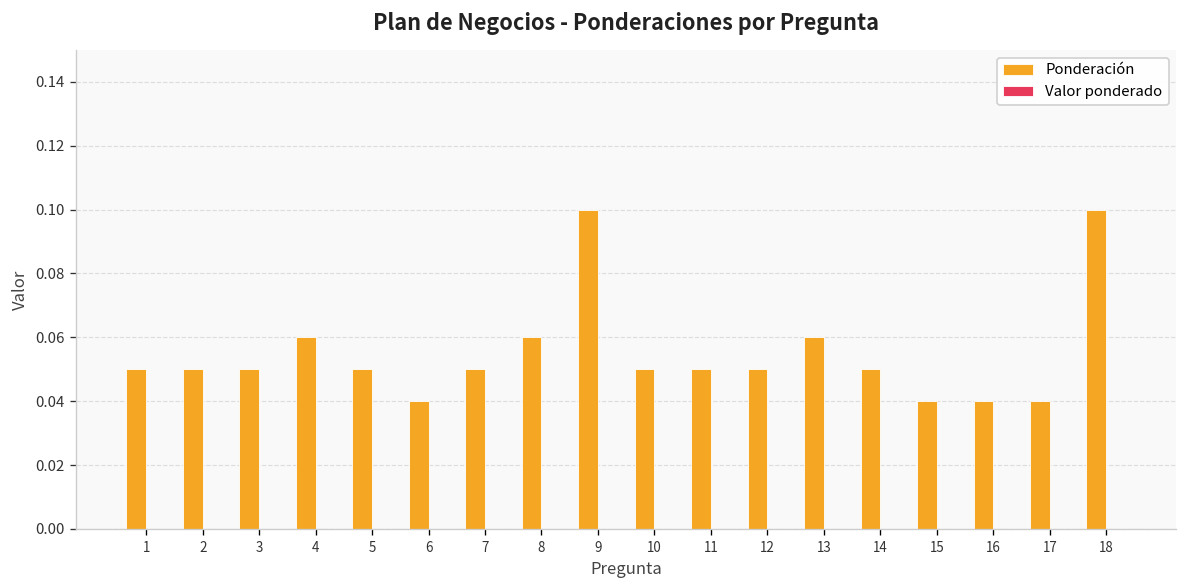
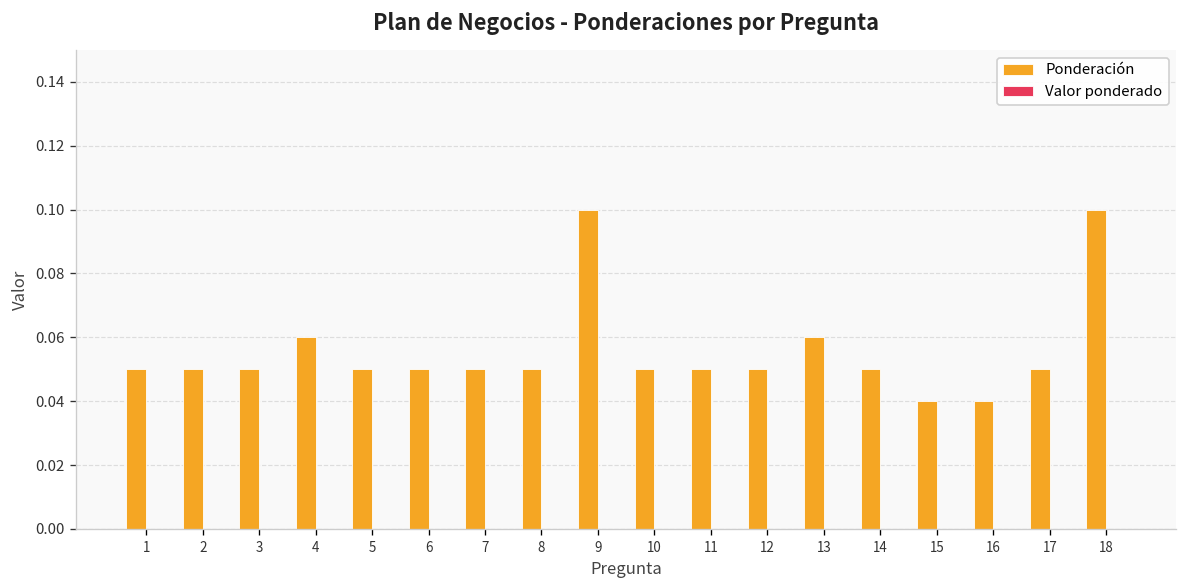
  {
    "Ponderación": {
      "1": 0.05,
      "2": 0.05,
      "3": 0.05,
      "4": 0.06,
      "5": 0.05,
-     "6": 0.04,
+     "6": 0.05,
      "7": 0.05,
-     "8": 0.06,
+     "8": 0.05,
      "9": 0.10,
      "10": 0.05,
      "11": 0.05,
      "12": 0.05,
      "13": 0.06,
      "14": 0.05,
      "15": 0.04,
      "16": 0.04,
-     "17": 0.04,
+     "17": 0.05,
      "18": 0.10
    },
    "Valor ponderado": {
      "1": 0.00,
      "2": 0.00,
      "3": 0.00,
      "4": 0.00,
      "5": 0.00,
      "6": 0.00,
      "7": 0.00,
      "8": 0.00,
      "9": 0.00,
      "10": 0.00,
      "11": 0.00,
      "12": 0.00,
      "13": 0.00,
      "14": 0.00,
      "15": 0.00,
      "16": 0.00,
      "17": 0.00,
      "18": 0.00
    }
  }
